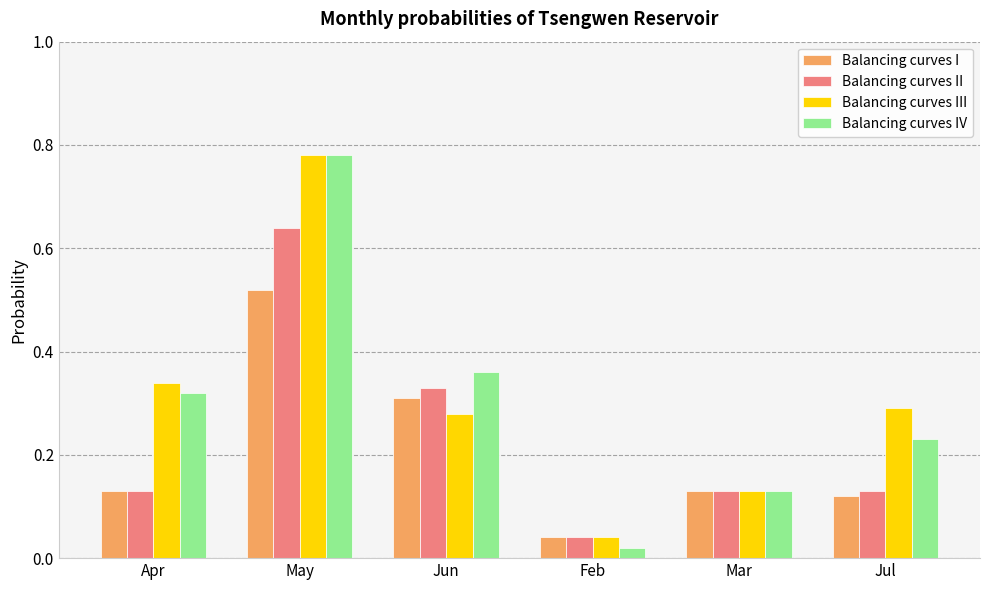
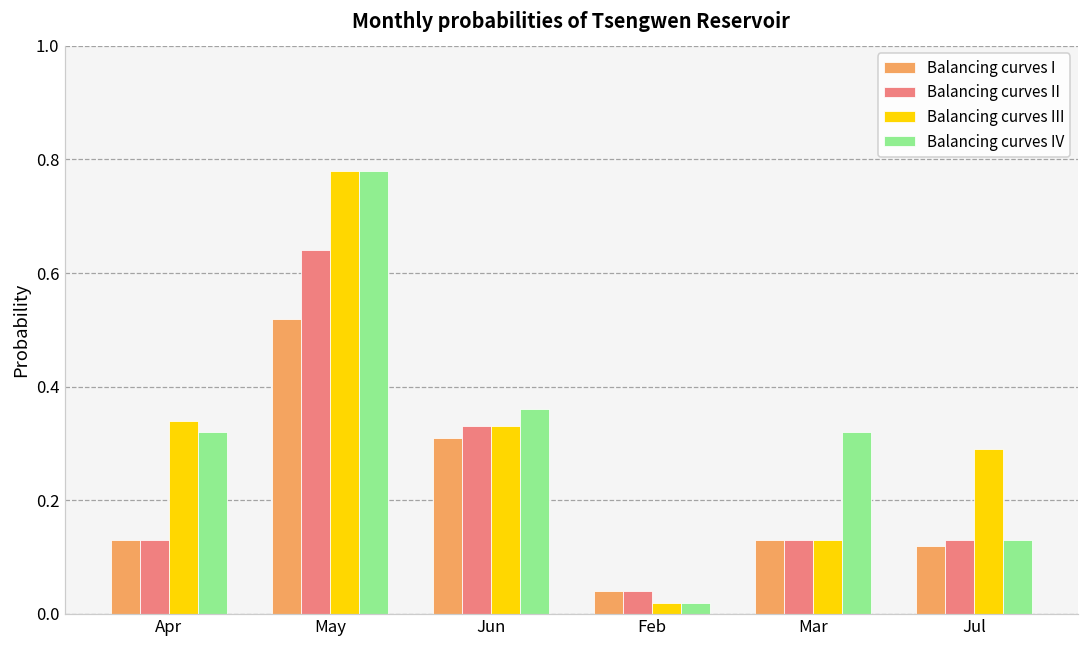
  {
    "Balancing curves III": {
      "Apr": 0.34,
      "May": 0.78,
-     "Jun": 0.28,
-     "Feb": 0.04,
+     "Jun": 0.33,
+     "Feb": 0.02,
      "Mar": 0.13,
      "Jul": 0.29
    },
    "Balancing curves IV": {
      "Apr": 0.32,
      "May": 0.78,
      "Jun": 0.36,
      "Feb": 0.02,
-     "Mar": 0.13,
-     "Jul": 0.23
+     "Mar": 0.32,
+     "Jul": 0.13
    }
  }
